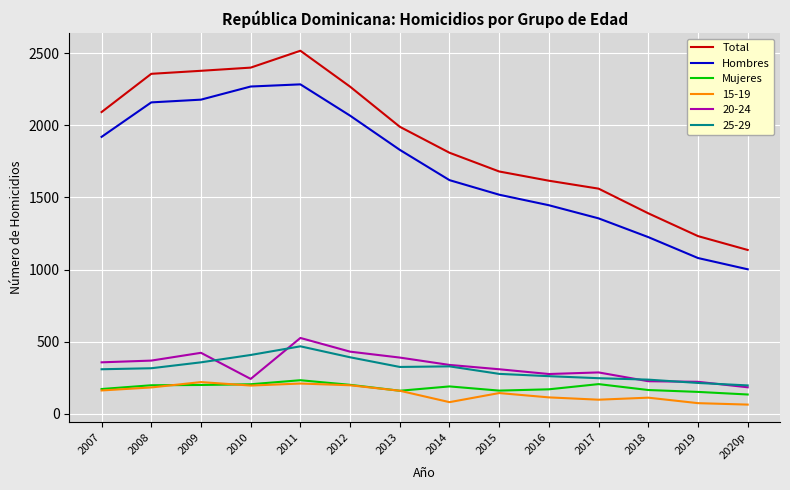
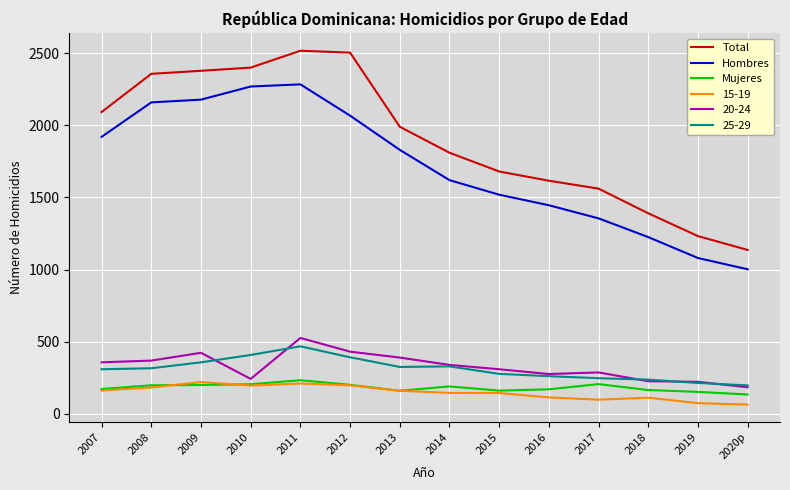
  {
    "Total": {
      "2007": 2090,
      "2008": 2360,
      "2009": 2380,
      "2010": 2400,
      "2011": 2520,
-     "2012": 2270,
+     "2012": 2500,
      "2013": 1990,
      "2014": 1810,
      "2015": 1680,
      "2016": 1620,
      "2017": 1560,
      "2018": 1390,
      "2019": 1230,
      "2020p": 1140
    },
    "Hombres": {
      "2007": 1920,
      "2008": 2160,
      "2009": 2180,
      "2010": 2270,
      "2011": 2280,
      "2012": 2070,
      "2013": 1830,
      "2014": 1620,
      "2015": 1520,
      "2016": 1450,
      "2017": 1360,
      "2018": 1230,
      "2019": 1080,
      "2020p": 1000
    },
    "Mujeres": {
      "2009": 200,
      "2011": 230,
      "2014": 190,
      "2016": 170,
      "2017": 210,
      "2018": 170,
      "2019": 150,
      "2020p": 130
    },
    "15-19": {
      "2009": 220,
      "2011": 210,
-     "2014": 80,
+     "2014": 150,
      "2016": 110,
      "2017": 100,
      "2018": 110,
      "2019": 70,
      "2020p": 60
    },
    "20-24": {
      "2007": 360,
      "2008": 370,
      "2009": 420,
      "2010": 240,
      "2011": 530,
      "2012": 430,
      "2013": 390,
      "2015": 310,
      "2017": 290
    },
    "25-29": {
      "2007": 310,
      "2008": 320,
      "2009": 360,
      "2010": 410,
      "2011": 470,
      "2012": 390,
      "2013": 330,
      "2015": 280,
      "2017": 250
    }
  }
